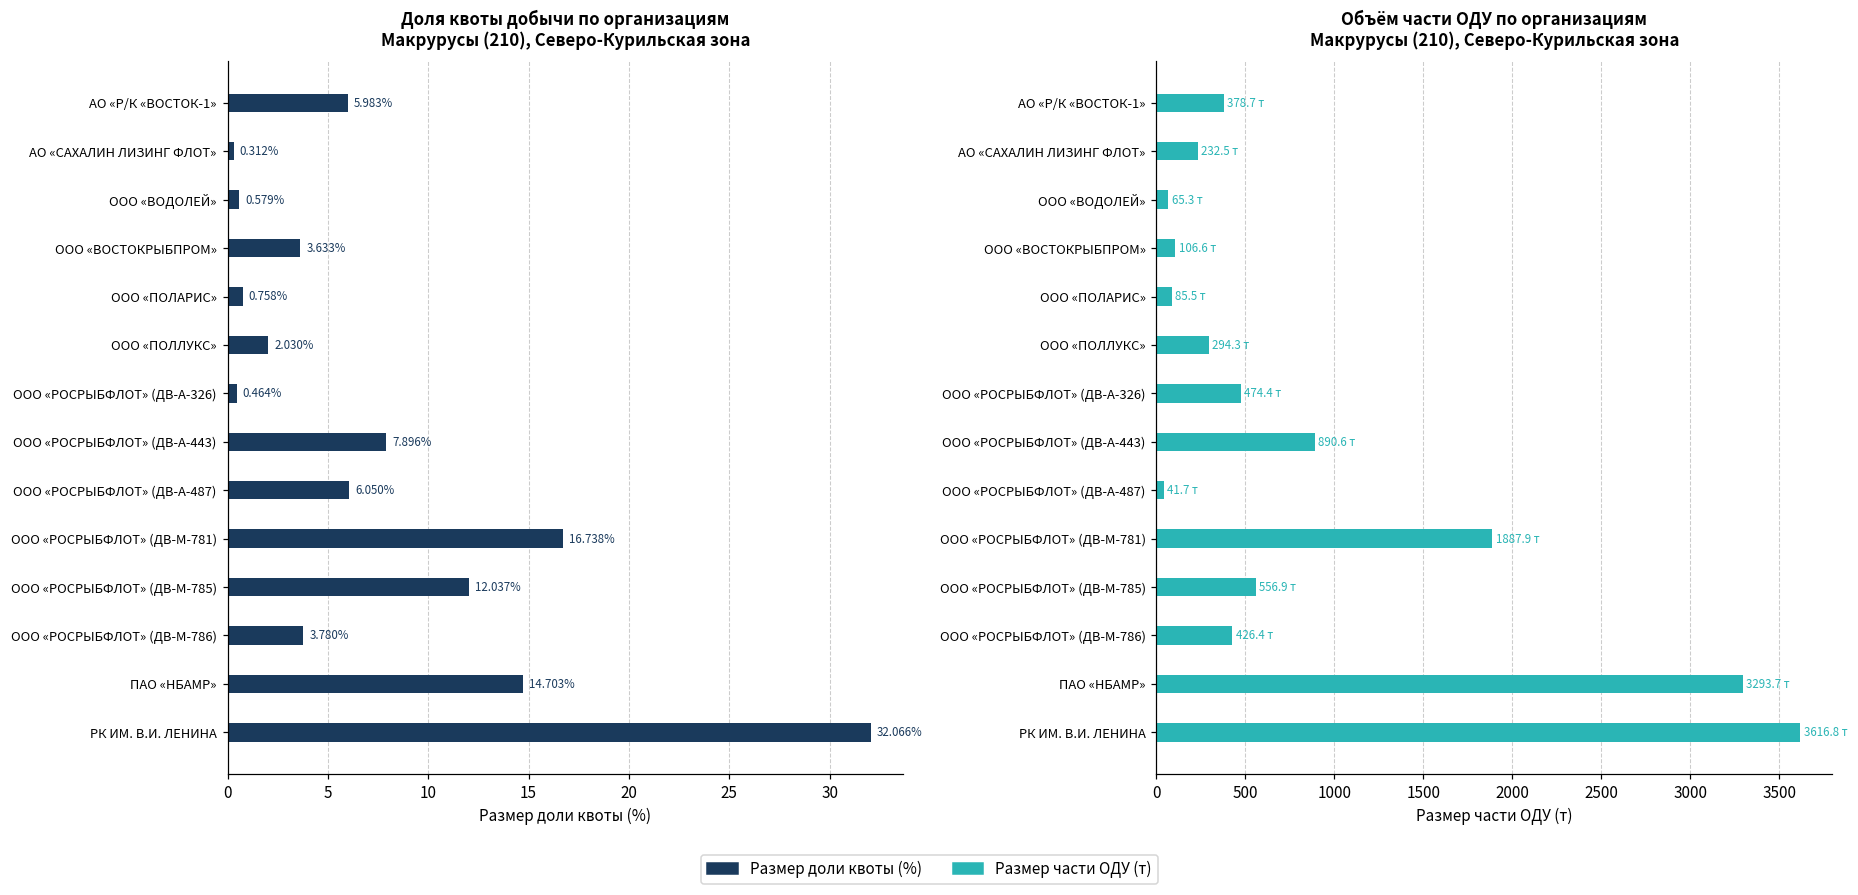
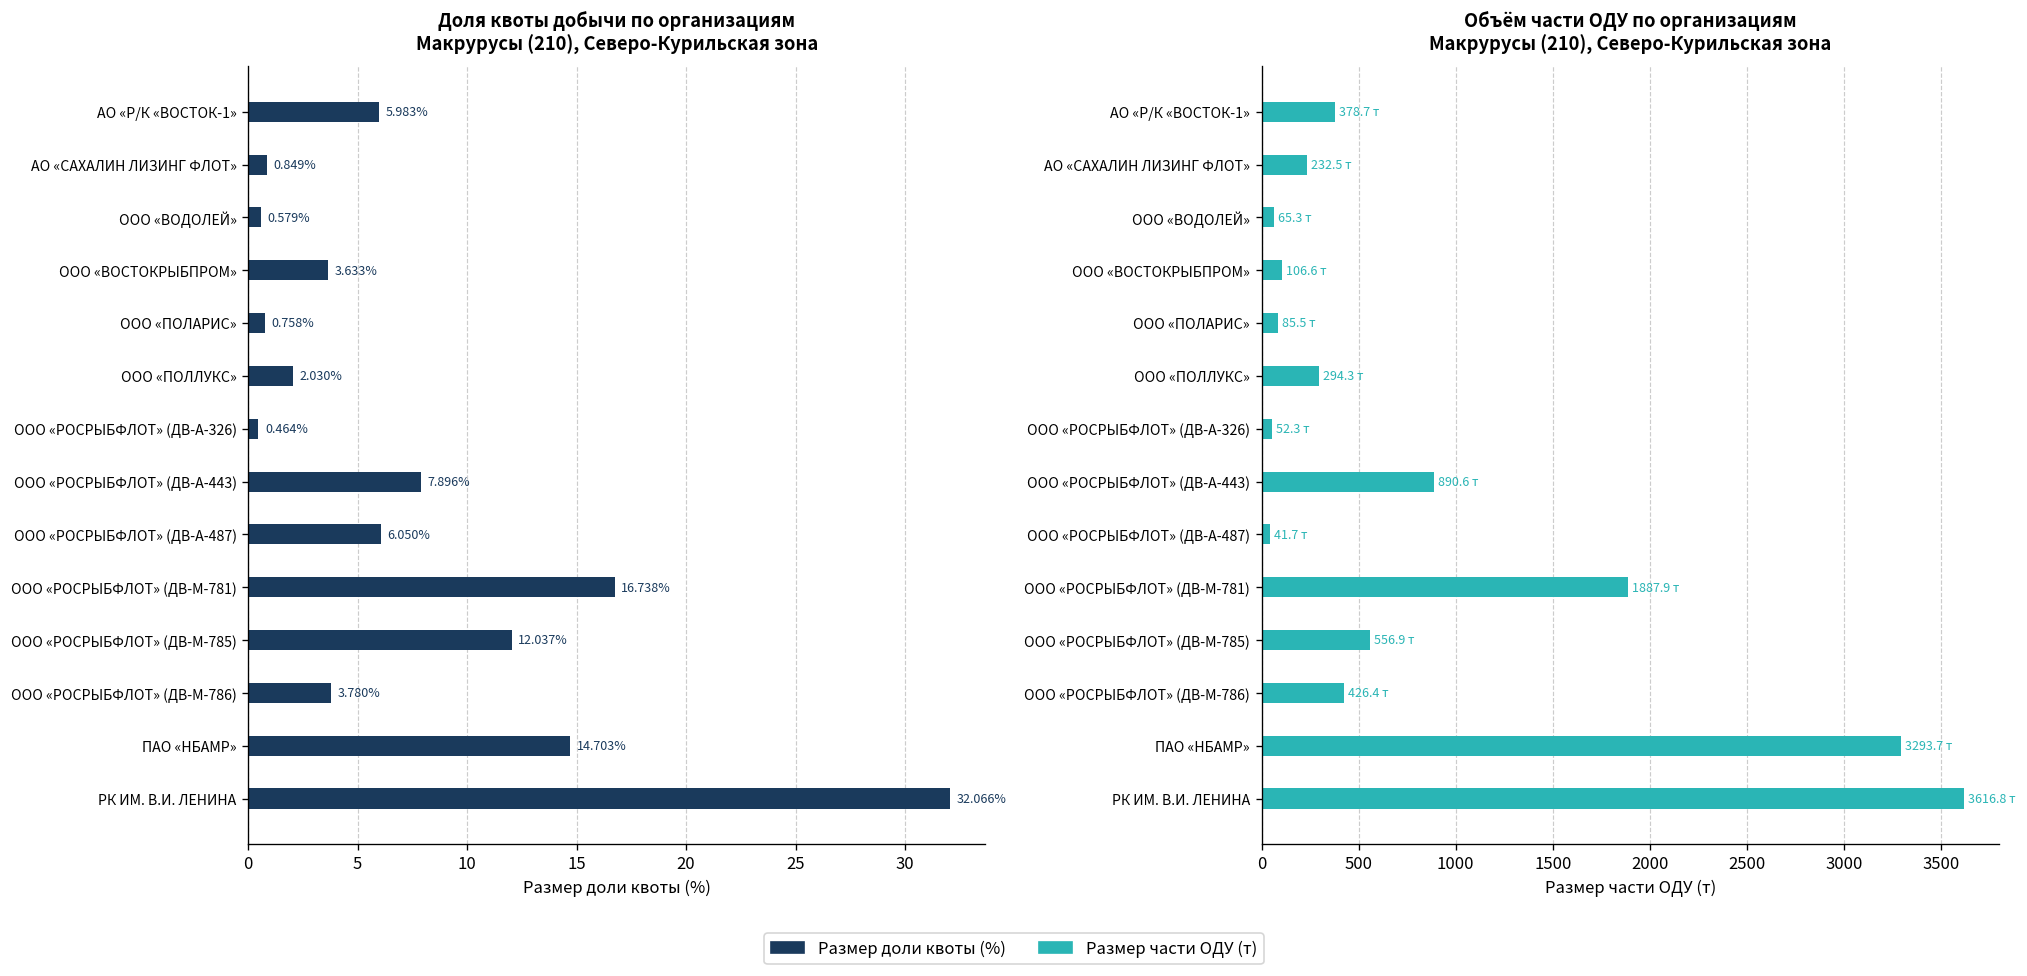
  {
    "Доля квоты добычи по организациям Макрурусы (210), Северо-Курильская зона": {
      "АО «Р/К «ВОСТОК-1»": "5.983%",
-     "АО «САХАЛИН ЛИЗИНГ ФЛОТ»": "0.312%",
+     "АО «САХАЛИН ЛИЗИНГ ФЛОТ»": "0.849%",
      "ООО «ВОДОЛЕЙ»": "0.579%",
      "ООО «ВОСТОКРЫБПРОМ»": "3.633%",
      "ООО «ПОЛАРИС»": "0.758%",
      "ООО «ПОЛЛУКС»": "2.030%",
      "ООО «РОСРЫБФЛОТ» (ДВ-А-326)": "0.464%",
      "ООО «РОСРЫБФЛОТ» (ДВ-А-443)": "7.896%",
      "ООО «РОСРЫБФЛОТ» (ДВ-А-487)": "6.050%",
      "ООО «РОСРЫБФЛОТ» (ДВ-М-781)": "16.738%",
      "ООО «РОСРЫБФЛОТ» (ДВ-М-785)": "12.037%",
      "ООО «РОСРЫБФЛОТ» (ДВ-М-786)": "3.780%",
      "ПАО «НБАМР»": "14.703%",
      "РК ИМ. В.И. ЛЕНИНА": "32.066%"
    },
    "Объём части ОДУ по организациям Макрурусы (210), Северо-Курильская зона": {
      "АО «Р/К «ВОСТОК-1»": "378.7",
      "АО «САХАЛИН ЛИЗИНГ ФЛОТ»": "232.5",
      "ООО «ВОДОЛЕЙ»": "65.3",
      "ООО «ВОСТОКРЫБПРОМ»": "106.6",
      "ООО «ПОЛАРИС»": "85.5",
      "ООО «ПОЛЛУКС»": "294.3",
-     "ООО «РОСРЫБФЛОТ» (ДВ-А-326)": "474.4",
+     "ООО «РОСРЫБФЛОТ» (ДВ-А-326)": "52.3",
      "ООО «РОСРЫБФЛОТ» (ДВ-А-443)": "890.6",
      "ООО «РОСРЫБФЛОТ» (ДВ-А-487)": "41.7",
      "ООО «РОСРЫБФЛОТ» (ДВ-М-781)": "1887.9",
      "ООО «РОСРЫБФЛОТ» (ДВ-М-785)": "556.9",
      "ООО «РОСРЫБФЛОТ» (ДВ-М-786)": "426.4",
      "ПАО «НБАМР»": "3293.7",
      "РК ИМ. В.И. ЛЕНИНА": "3616.8"
    }
  }
